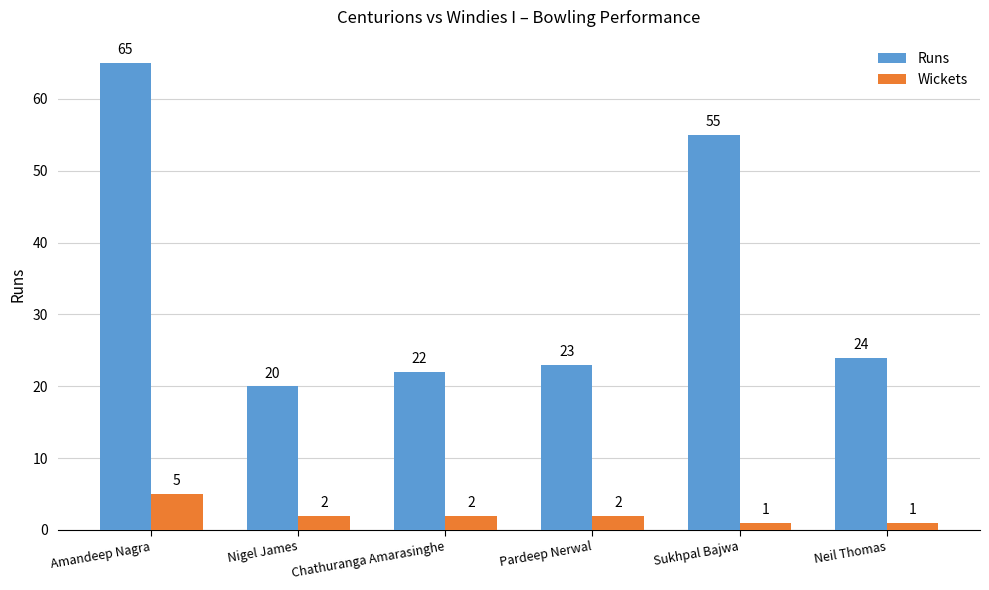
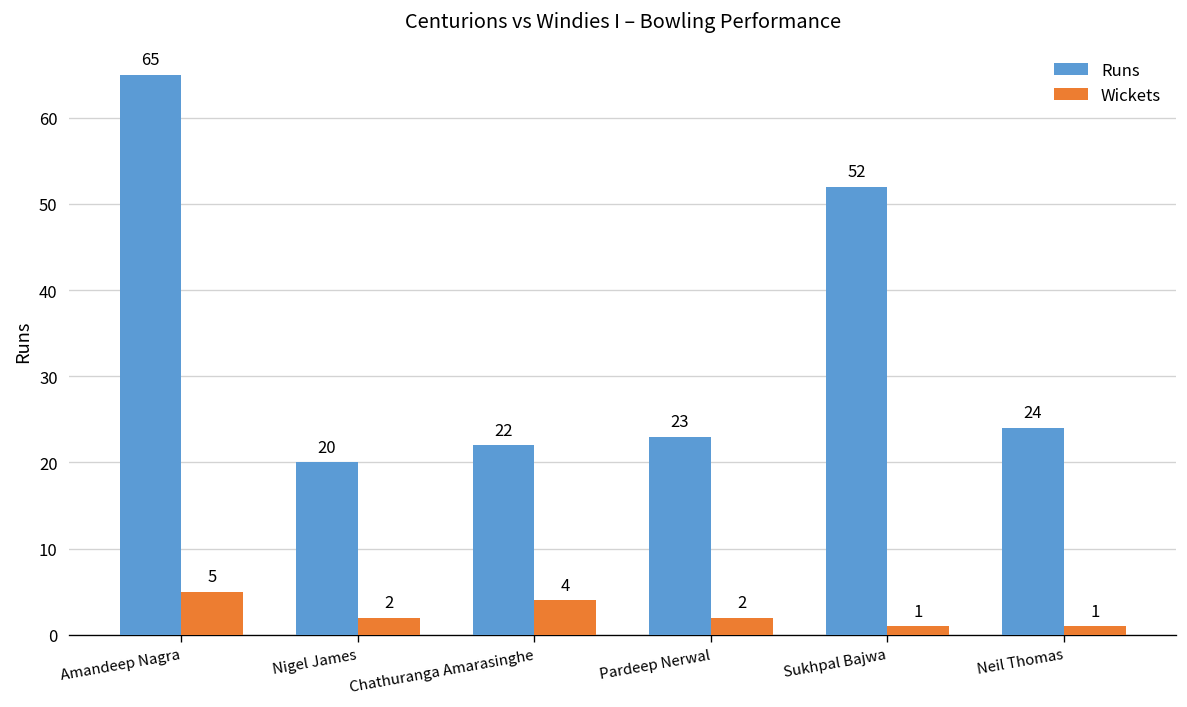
  {
    "Runs": {
      "Amandeep Nagra": 65,
      "Nigel James": 20,
      "Chathuranga Amarasinghe": 22,
      "Pardeep Nerwal": 23,
-     "Sukhpal Bajwa": 55,
+     "Sukhpal Bajwa": 52,
      "Neil Thomas": 24
    },
    "Wickets": {
      "Amandeep Nagra": 5,
      "Nigel James": 2,
-     "Chathuranga Amarasinghe": 2,
+     "Chathuranga Amarasinghe": 4,
      "Pardeep Nerwal": 2,
      "Sukhpal Bajwa": 1,
      "Neil Thomas": 1
    }
  }
